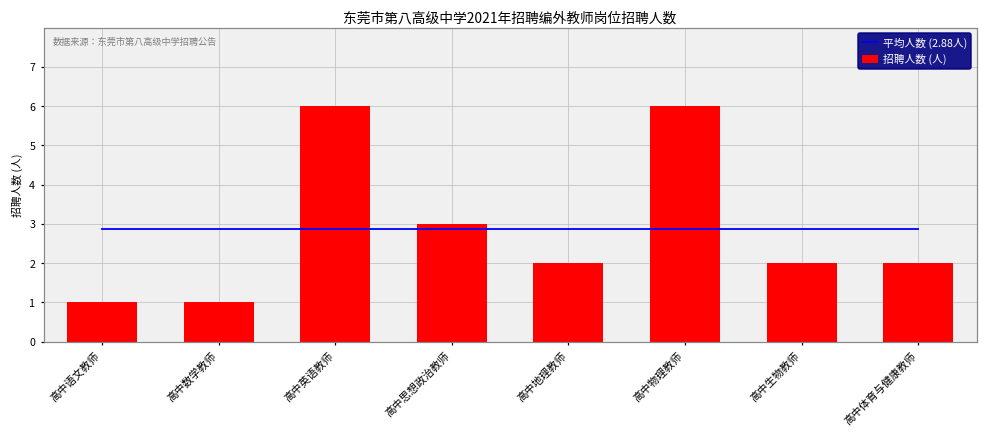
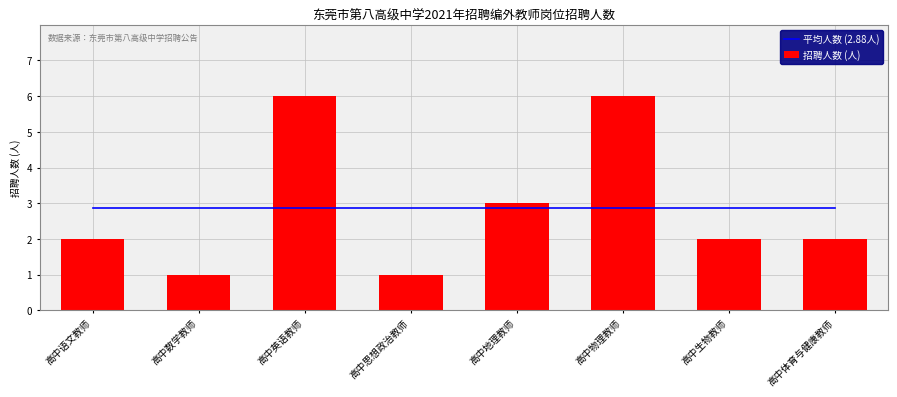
  {
    "招聘人数 (人)": {
-     "高中语文教师": 1,
+     "高中语文教师": 2,
      "高中数学教师": 1,
      "高中英语教师": 6,
-     "高中思想政治教师": 3,
-     "高中地理教师": 2,
+     "高中思想政治教师": 1,
+     "高中地理教师": 3,
      "高中物理教师": 6,
      "高中生物教师": 2,
      "高中体育与健康教师": 2
    },
    "平均人数 (2.88人)": {
      "高中语文教师": 2.9,
      "高中数学教师": 2.9,
      "高中英语教师": 2.9,
      "高中思想政治教师": 2.9,
      "高中地理教师": 2.9,
      "高中物理教师": 2.9,
      "高中生物教师": 2.9,
      "高中体育与健康教师": 2.9
    }
  }
